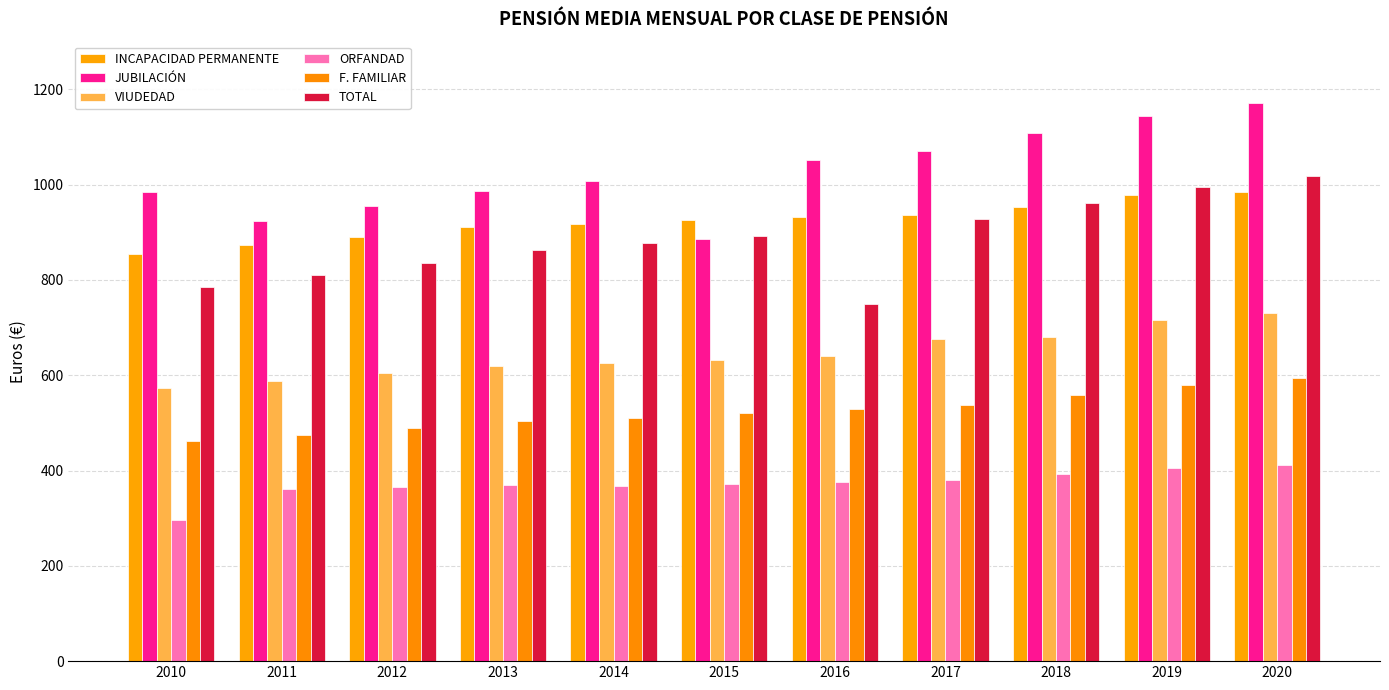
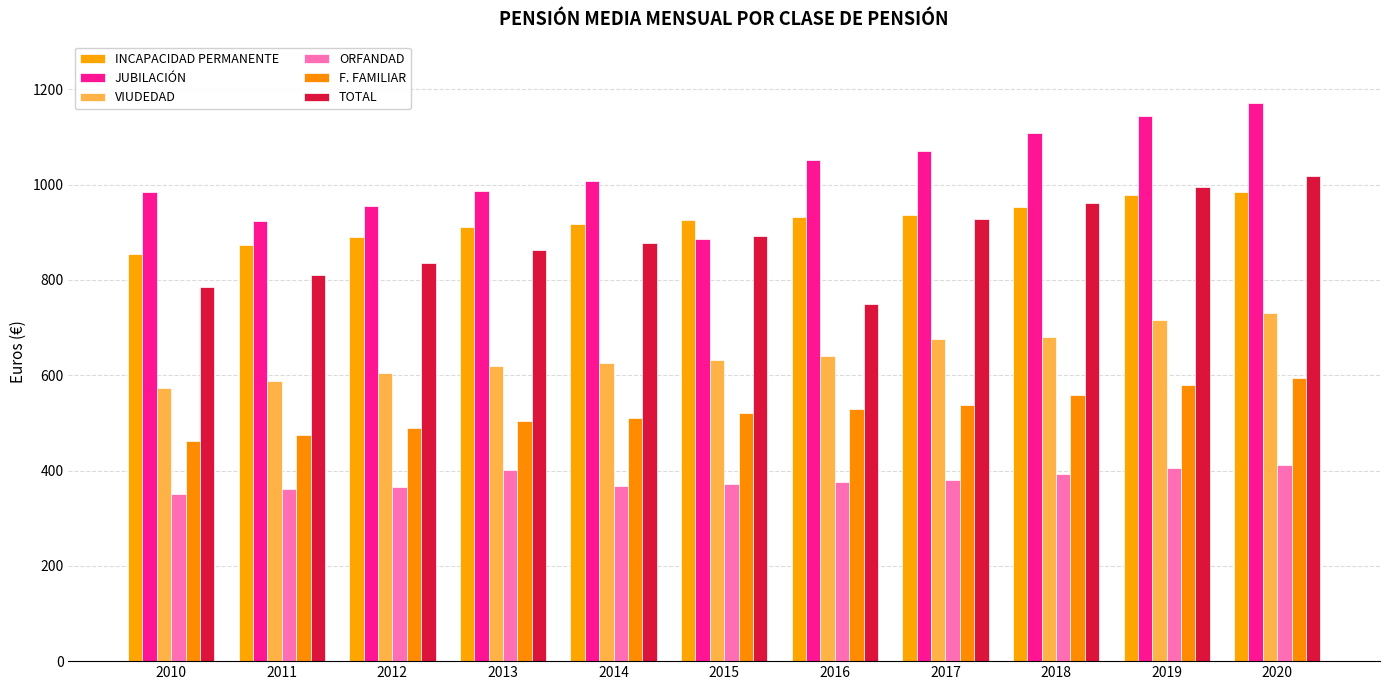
  {
    "JUBILACIÓN": {
      "2010": 980,
      "2011": 920,
      "2012": 960,
      "2013": 990,
      "2014": 1010,
      "2015": 890,
      "2016": 1050,
      "2017": 1070,
      "2018": 1110,
      "2019": 1140,
      "2020": 1170
    },
    "VIUDEDAD": {
      "2010": 570,
      "2011": 590,
      "2012": 600,
      "2013": 620,
      "2014": 630,
      "2015": 630,
      "2016": 640,
      "2017": 680,
      "2018": 680,
      "2019": 710,
      "2020": 730
    },
    "ORFANDAD": {
-     "2010": 300,
+     "2010": 350,
      "2011": 360,
      "2012": 370,
-     "2013": 370,
+     "2013": 400,
      "2014": 370,
      "2015": 370,
      "2016": 380,
      "2017": 380,
      "2018": 390,
      "2019": 410,
      "2020": 410
    },
    "TOTAL": {
      "2010": 790,
      "2011": 810,
      "2012": 840,
      "2013": 860,
      "2014": 880,
      "2015": 890,
      "2016": 750,
      "2017": 930,
      "2018": 960,
      "2019": 1000,
      "2020": 1020
    }
  }
